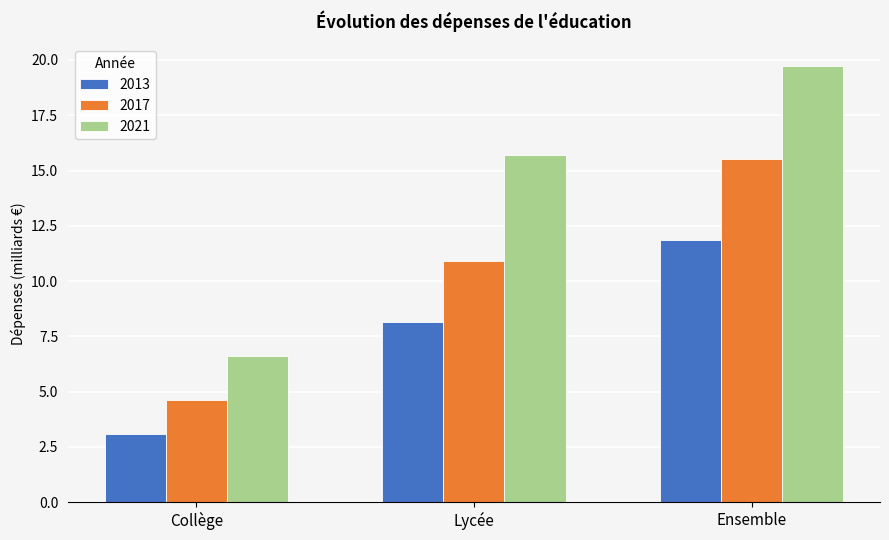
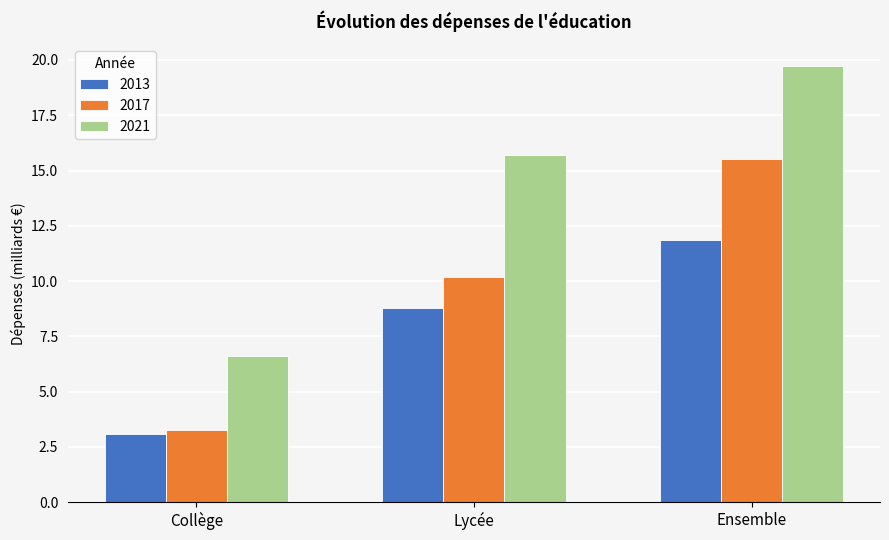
  {
    "2013": {
      "Collège": 3.1,
-     "Lycée": 8.2,
+     "Lycée": 8.8,
      "Ensemble": 11.9
    },
    "2017": {
-     "Collège": 4.6,
-     "Lycée": 10.9,
+     "Collège": 3.3,
+     "Lycée": 10.2,
      "Ensemble": 15.5
    },
    "2021": {
      "Collège": 6.6,
      "Lycée": 15.7,
      "Ensemble": 19.7
    }
  }
